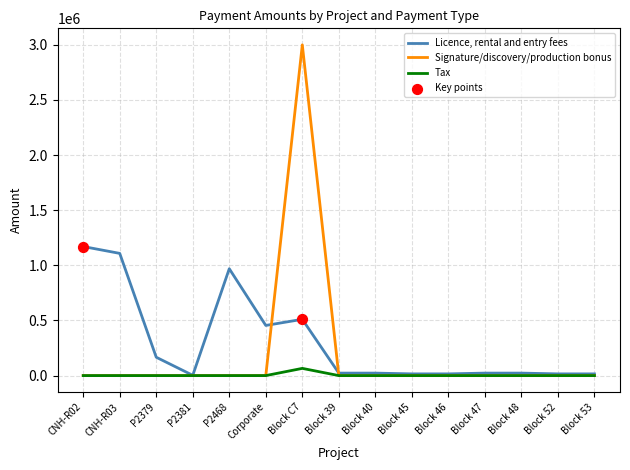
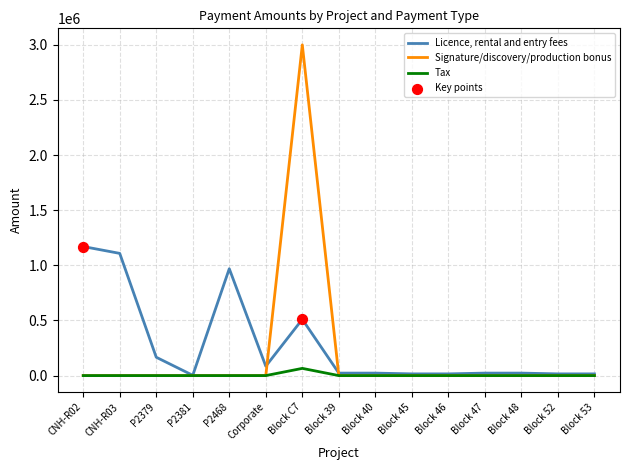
  {
    "Licence, rental and entry fees": {
      "CNH-R03": 1110000,
      "P2379": 170000,
      "P2468": 970000,
-     "Corporate": 450000
+     "Corporate": 90000
    },
    "Signature/discovery/production bonus": {
      "Block C7": 3000000
    },
    "Tax": {
      "Block C7": 70000
    }
  }
